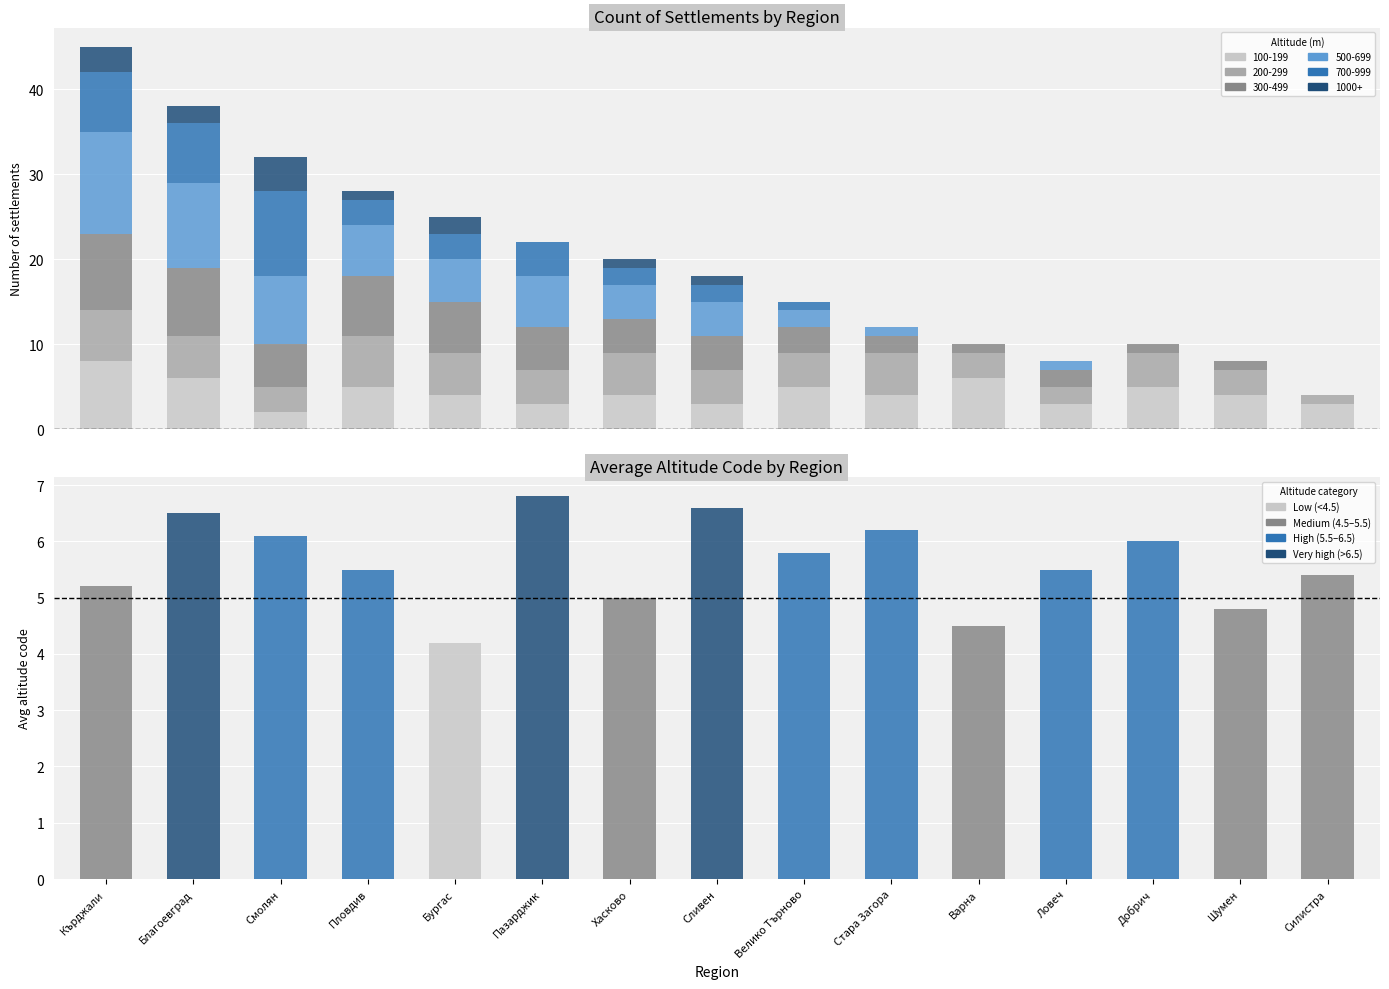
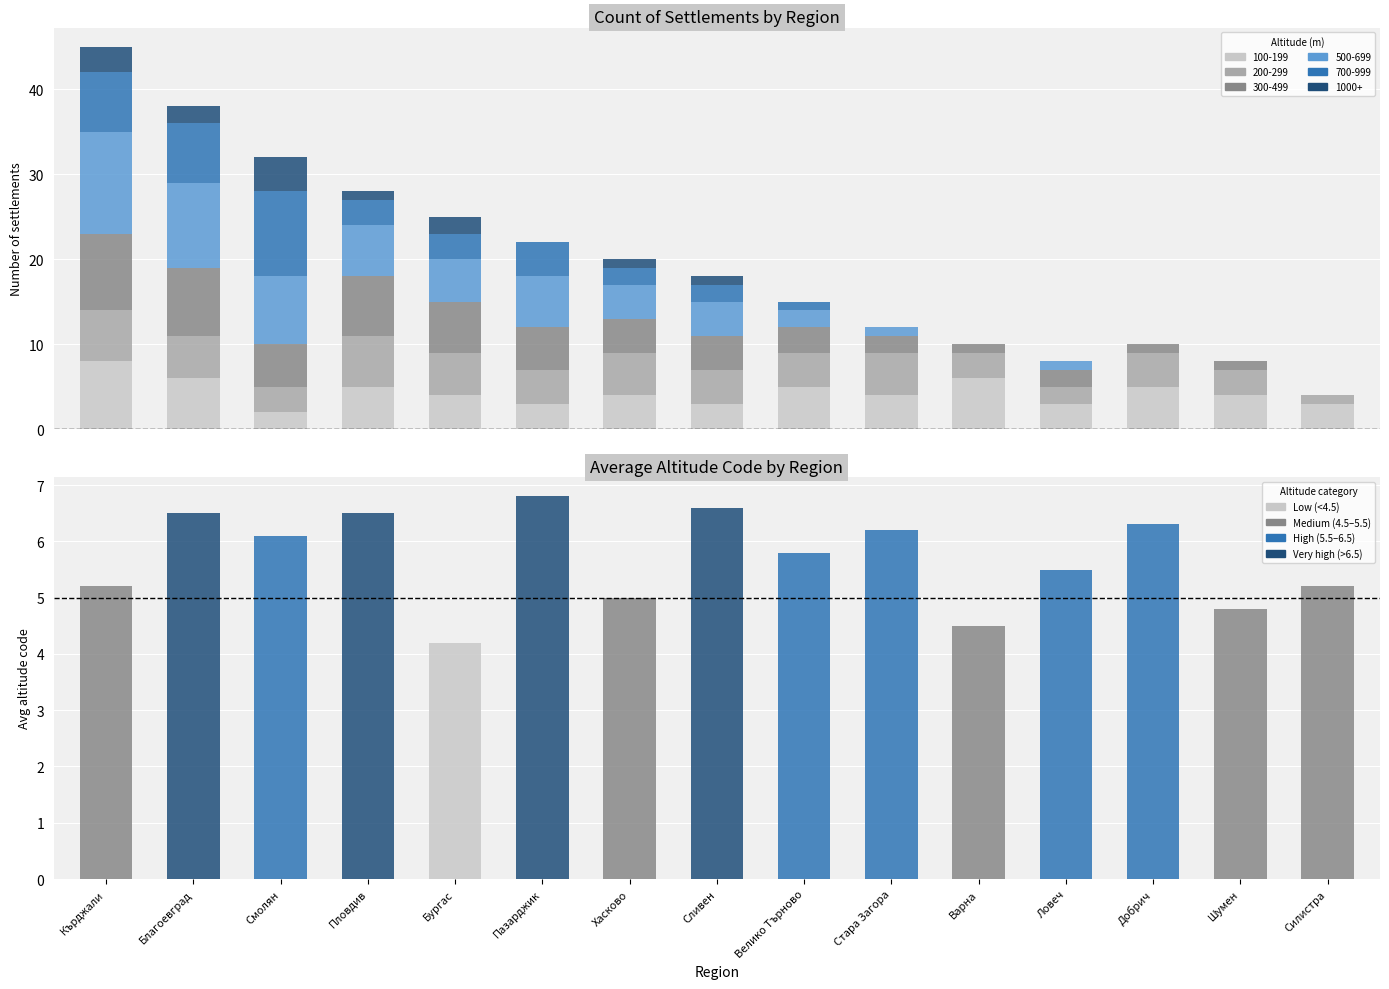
  {
    "Average Altitude Code by Region": {
      "Кърджали": 5.2,
      "Благоевград": 6.5,
      "Смолян": 6.1,
-     "Пловдив": 5.5,
+     "Пловдив": 6.5,
      "Бургас": 4.2,
      "Пазарджик": 6.8,
      "Хасково": 5.0,
      "Сливен": 6.6,
      "Велико Търново": 5.8,
      "Стара Загора": 6.2,
      "Варна": 4.5,
      "Ловеч": 5.5,
-     "Добрич": 6.0,
+     "Добрич": 6.3,
      "Шумен": 4.8,
-     "Силистра": 5.4
+     "Силистра": 5.2
    }
  }
